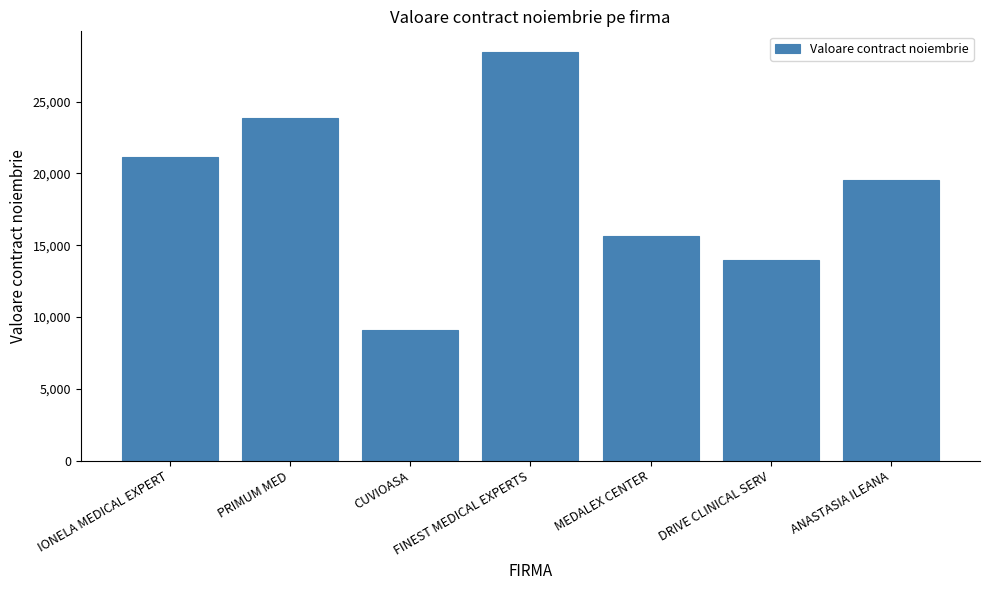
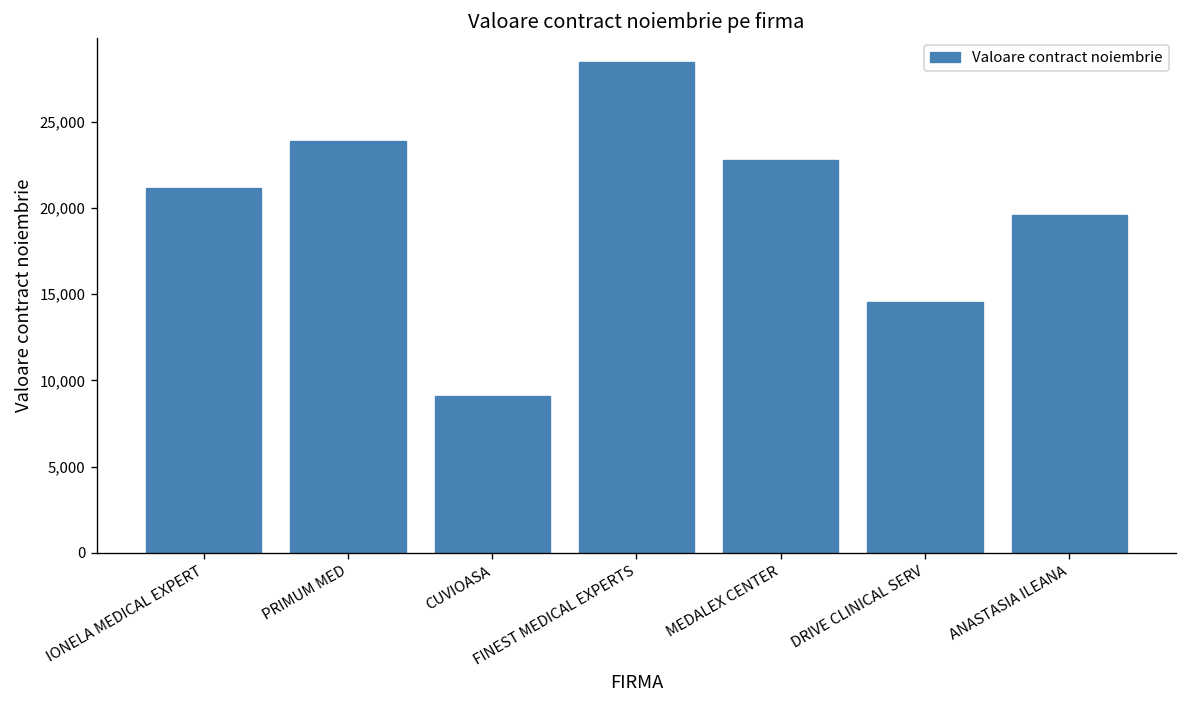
  {
    "IONELA MEDICAL EXPERT": "21,100",
    "PRIMUM MED": "23,900",
    "CUVIOASA": "9,100",
    "FINEST MEDICAL EXPERTS": "28,500",
-   "MEDALEX CENTER": "15,600",
-   "DRIVE CLINICAL SERV": "13,900",
+   "MEDALEX CENTER": "22,800",
+   "DRIVE CLINICAL SERV": "14,600",
    "ANASTASIA ILEANA": "19,600"
  }
